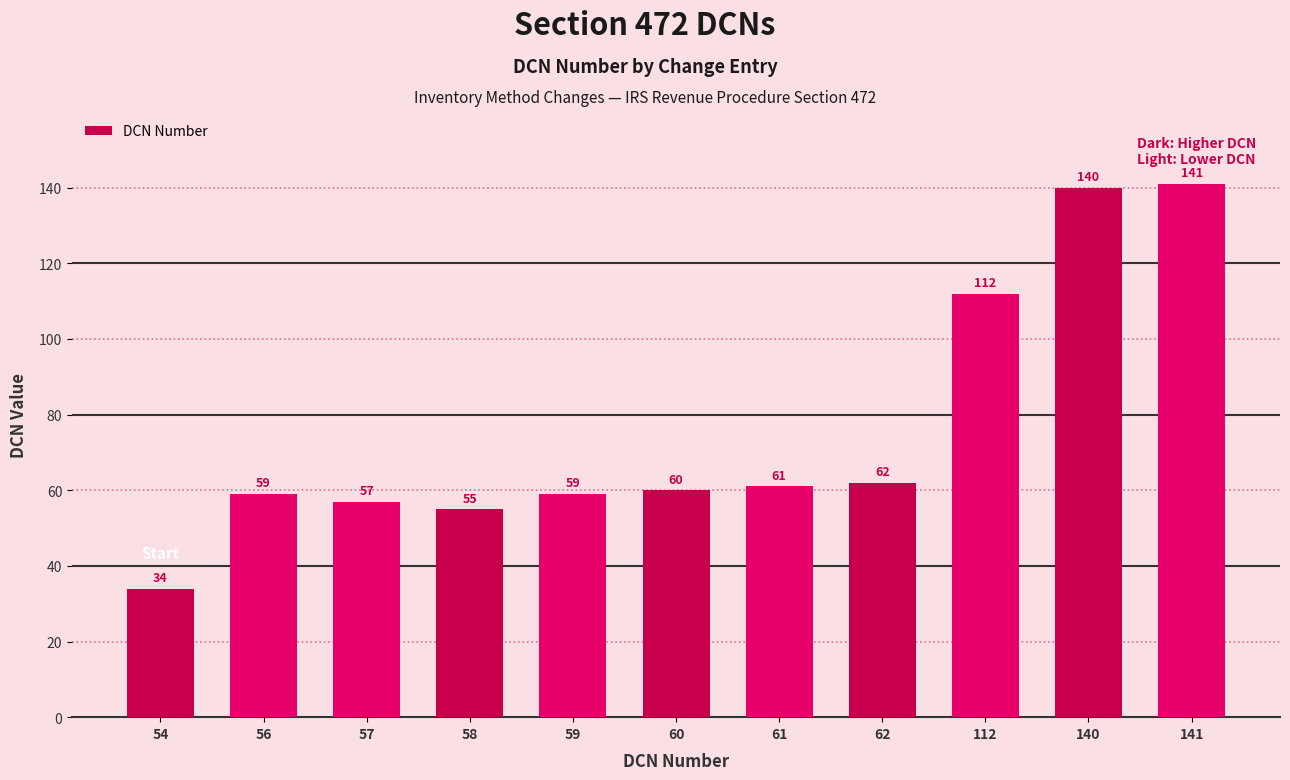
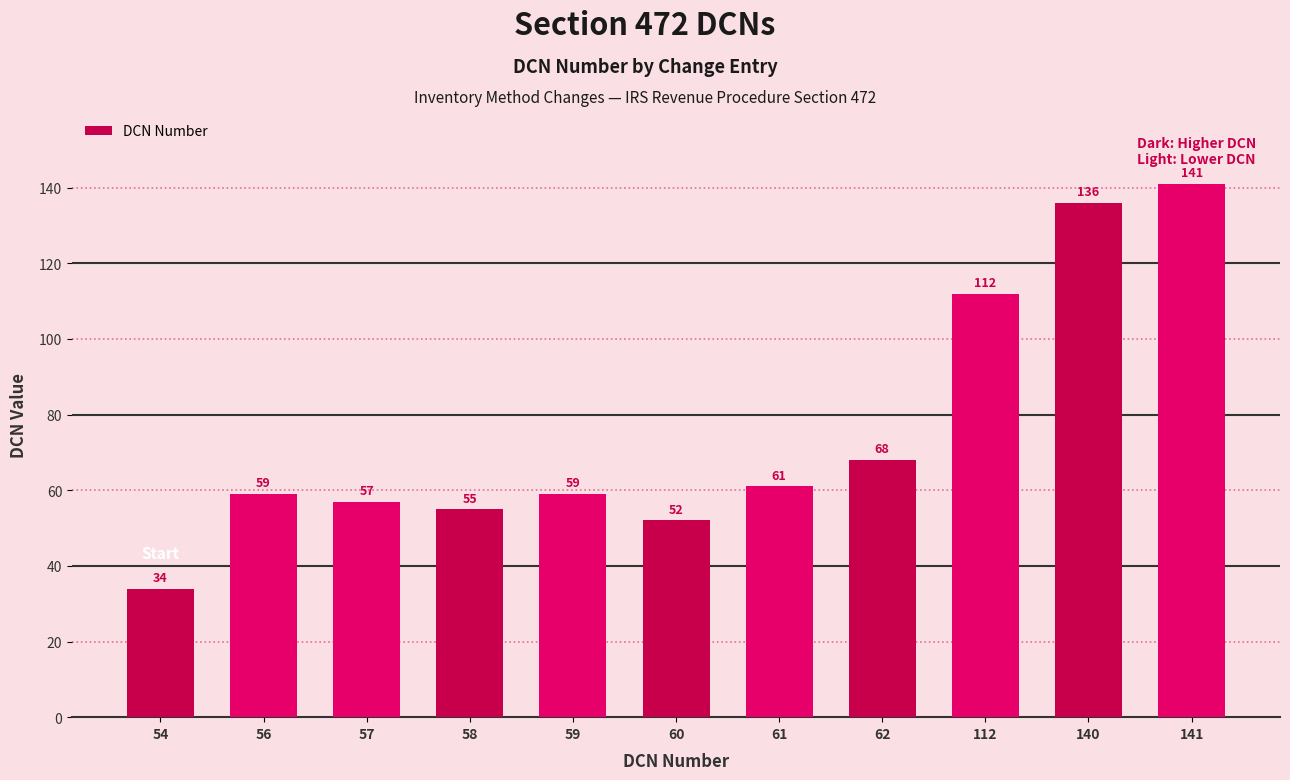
  {
    "54": 34,
    "56": 59,
    "57": 57,
    "58": 55,
    "59": 59,
-   "60": 60,
+   "60": 52,
    "61": 61,
-   "62": 62,
+   "62": 68,
    "112": 112,
-   "140": 140,
+   "140": 136,
    "141": 141
  }
